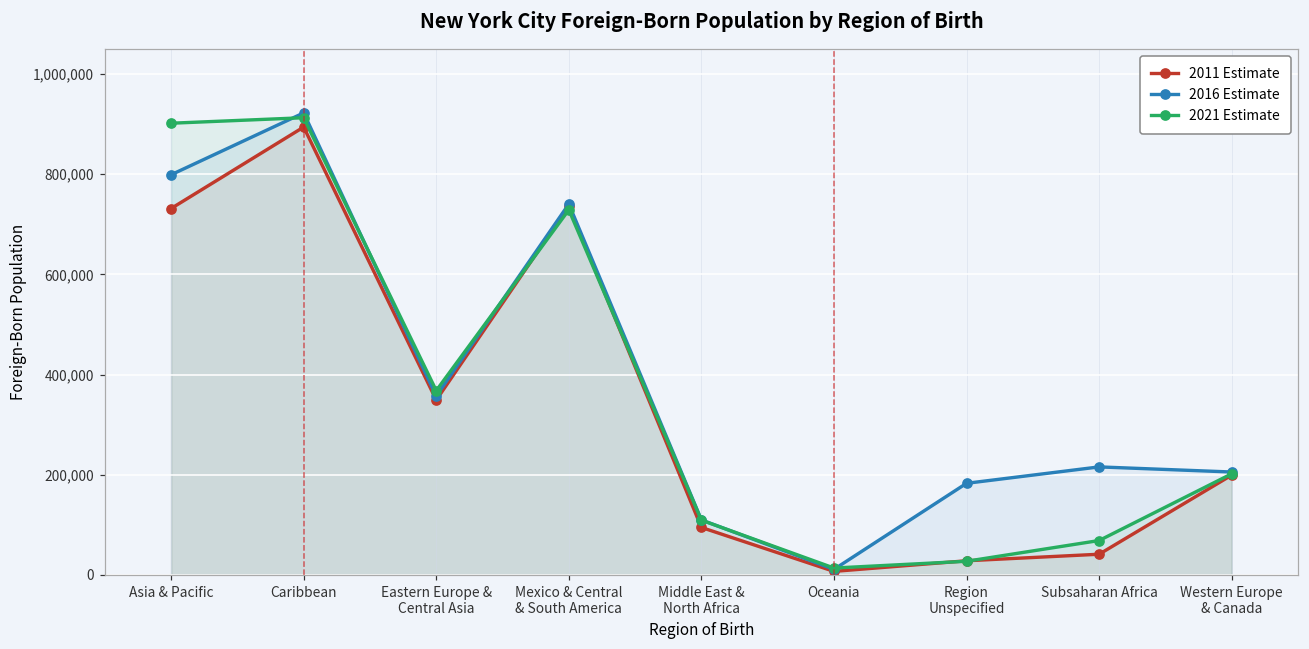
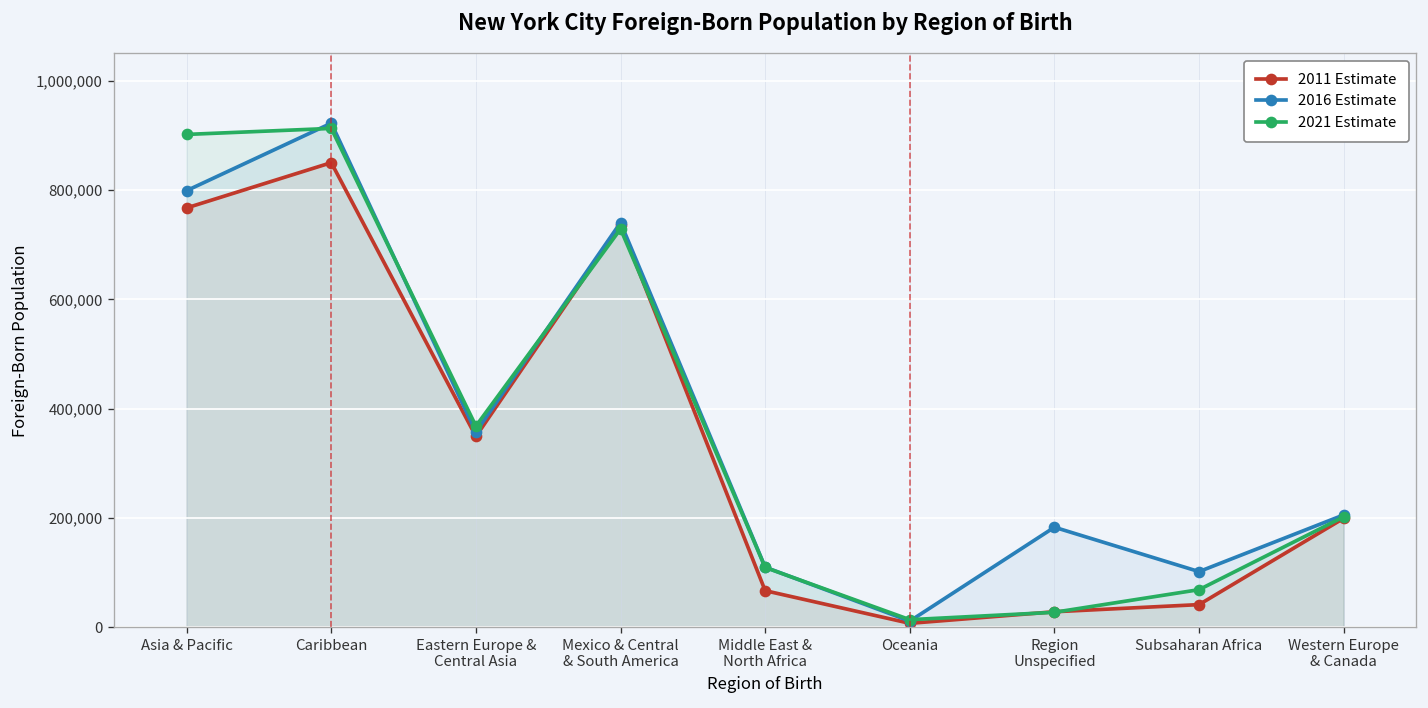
  {
    "2011 Estimate": {
-     "Asia & Pacific": "730,000",
-     "Caribbean": "890,000",
+     "Asia & Pacific": "770,000",
+     "Caribbean": "850,000",
      "Eastern Europe & Central Asia": "350,000",
-     "Middle East & North Africa": "90,000",
+     "Middle East & North Africa": "70,000",
      "Subsaharan Africa": "40,000"
    },
    "2016 Estimate": {
      "Asia & Pacific": "800,000",
      "Caribbean": "920,000",
      "Eastern Europe & Central Asia": "360,000",
      "Region Unspecified": "180,000",
-     "Subsaharan Africa": "220,000"
+     "Subsaharan Africa": "100,000"
    },
    "2021 Estimate": {
      "Asia & Pacific": "900,000",
      "Caribbean": "910,000",
      "Eastern Europe & Central Asia": "370,000",
      "Mexico & Central & South America": "730,000",
      "Subsaharan Africa": "70,000"
    }
  }
